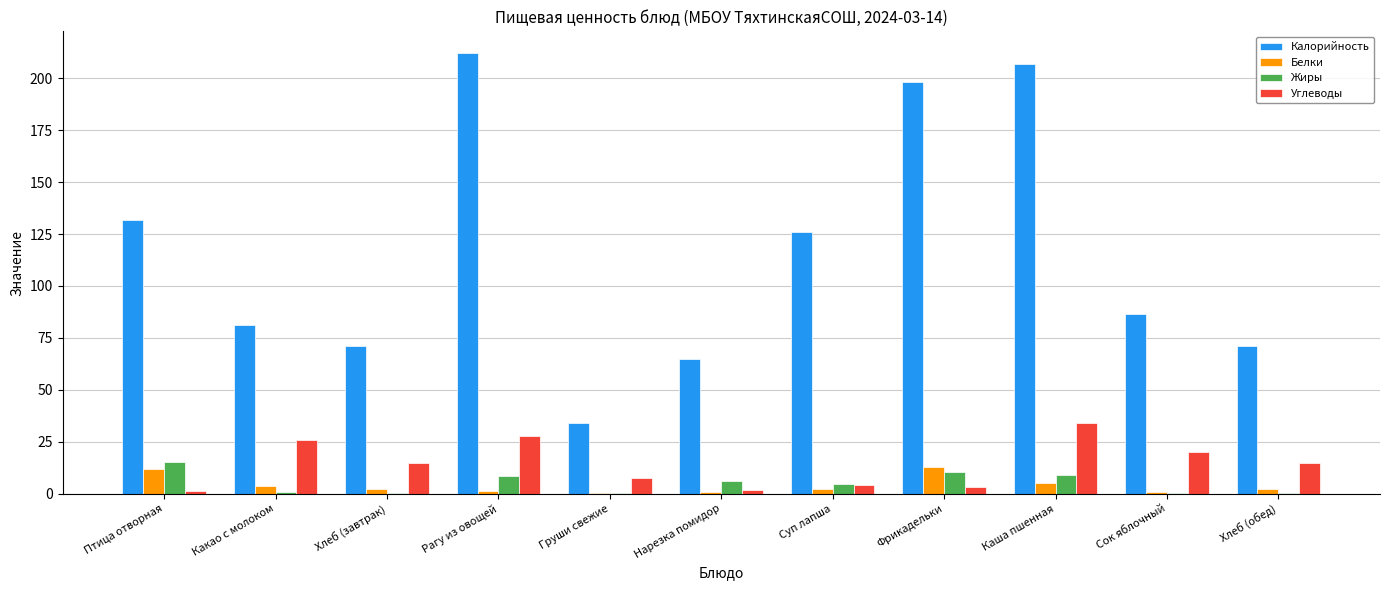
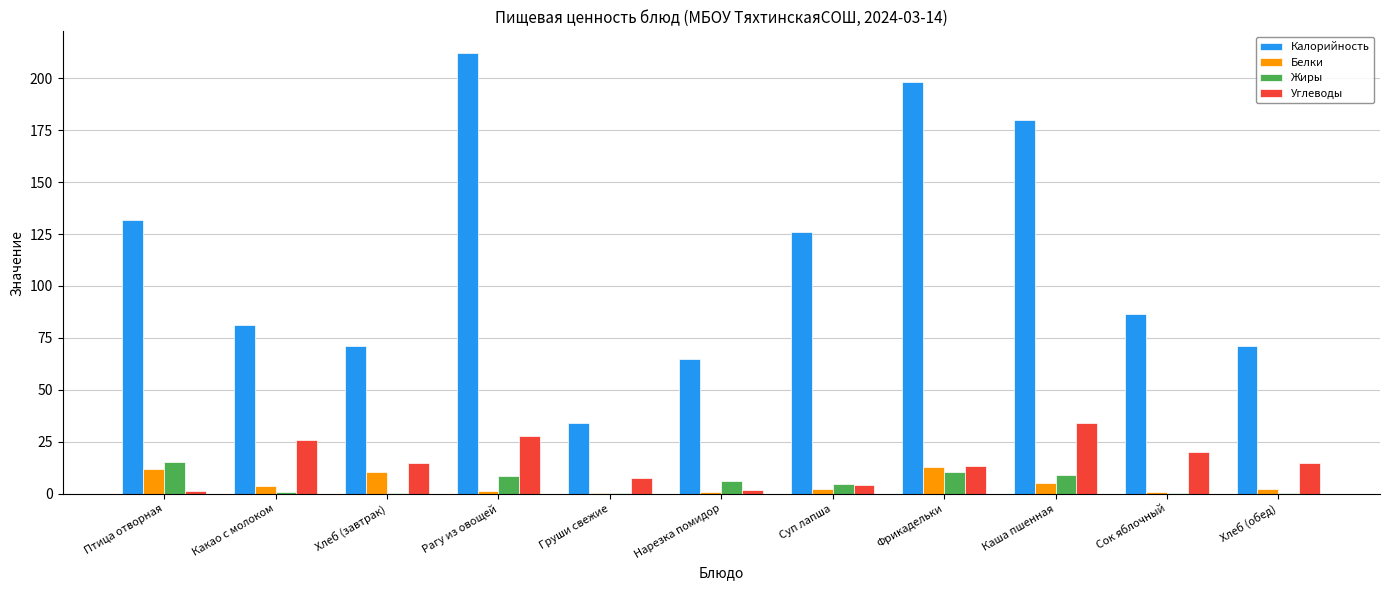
  {
    "Калорийность": {
      "Птица отворная": 132,
      "Какао с молоком": 81,
      "Хлеб (завтрак)": 71,
      "Рагу из овощей": 212,
      "Груши свежие": 34,
      "Нарезка помидор": 65,
      "Суп лапша": 126,
      "Фрикадельки": 198,
-     "Каша пшенная": 207,
+     "Каша пшенная": 180,
      "Сок яблочный": 87,
      "Хлеб (обед)": 71
    },
    "Белки": {
      "Птица отворная": 12,
      "Какао с молоком": 4,
-     "Хлеб (завтрак)": 2,
+     "Хлеб (завтрак)": 10,
      "Рагу из овощей": 1,
      "Суп лапша": 2,
      "Фрикадельки": 13,
      "Каша пшенная": 5,
      "Хлеб (обед)": 2
    },
    "Жиры": {
      "Птица отворная": 15,
      "Рагу из овощей": 8,
      "Нарезка помидор": 6,
      "Суп лапша": 5,
      "Фрикадельки": 10,
      "Каша пшенная": 9
    },
    "Углеводы": {
      "Какао с молоком": 26,
      "Хлеб (завтрак)": 15,
      "Рагу из овощей": 28,
      "Груши свежие": 8,
      "Нарезка помидор": 2,
      "Суп лапша": 4,
-     "Фрикадельки": 3,
+     "Фрикадельки": 13,
      "Каша пшенная": 34,
      "Сок яблочный": 20,
      "Хлеб (обед)": 15
    }
  }
